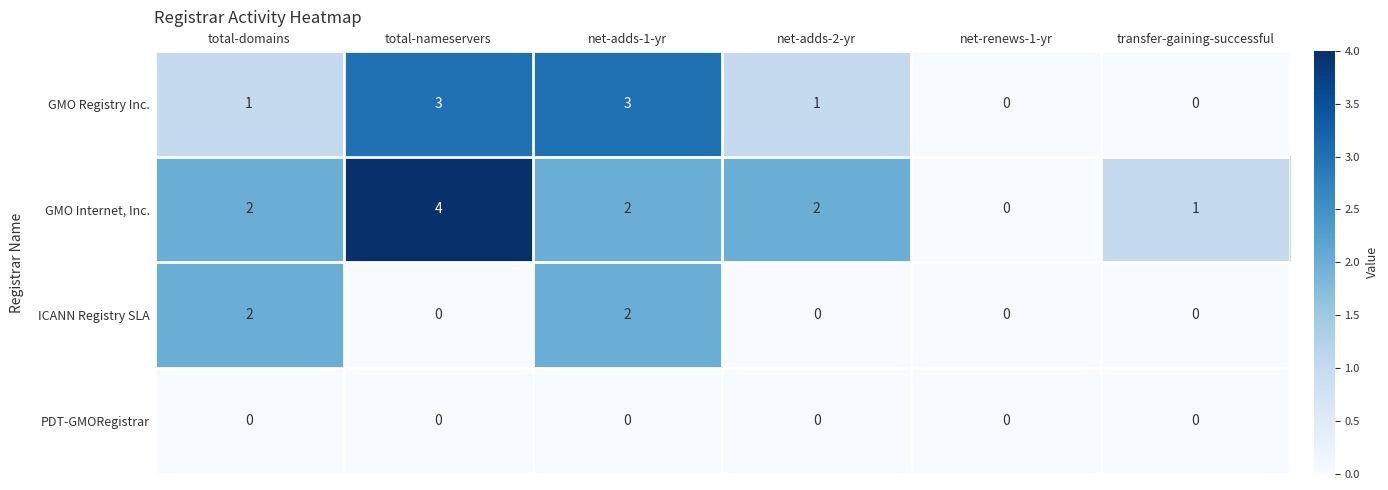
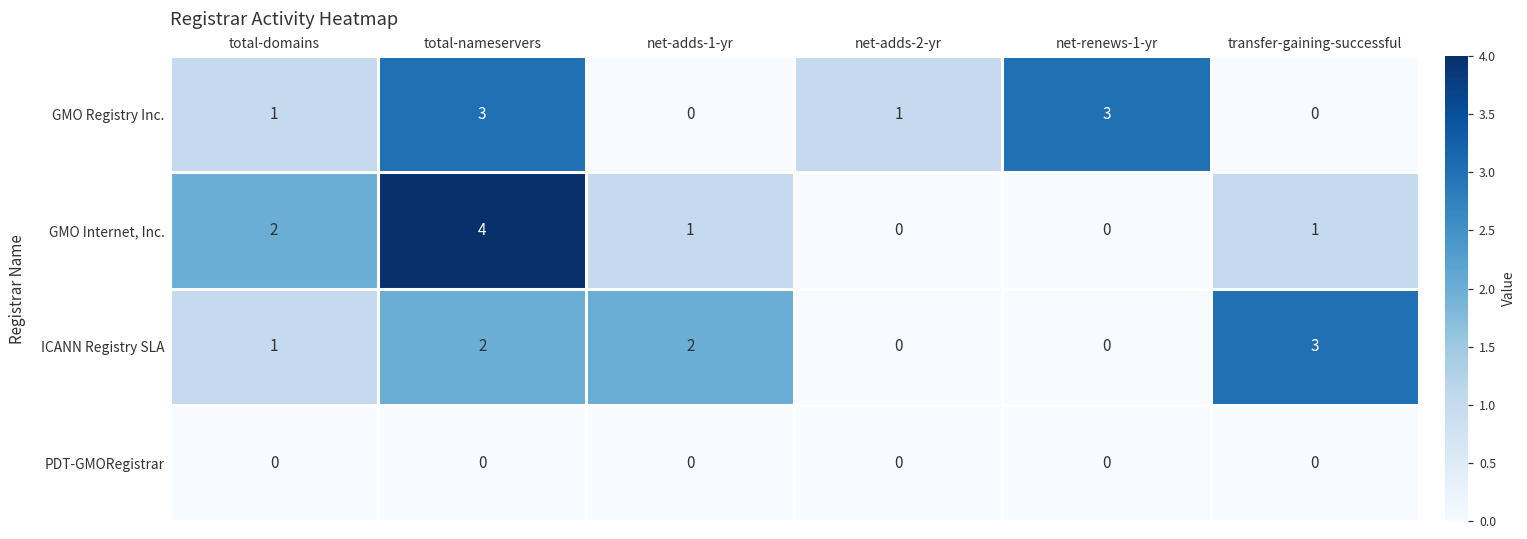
  {
    "GMO Registry Inc.": {
      "total-domains": 1,
      "total-nameservers": 3,
-     "net-adds-1-yr": 3,
+     "net-adds-1-yr": 0,
      "net-adds-2-yr": 1,
-     "net-renews-1-yr": 0,
+     "net-renews-1-yr": 3,
      "transfer-gaining-successful": 0
    },
    "GMO Internet, Inc.": {
      "total-domains": 2,
      "total-nameservers": 4,
-     "net-adds-1-yr": 2,
-     "net-adds-2-yr": 2,
+     "net-adds-1-yr": 1,
+     "net-adds-2-yr": 0,
      "net-renews-1-yr": 0,
      "transfer-gaining-successful": 1
    },
    "ICANN Registry SLA": {
-     "total-domains": 2,
-     "total-nameservers": 0,
+     "total-domains": 1,
+     "total-nameservers": 2,
      "net-adds-1-yr": 2,
      "net-adds-2-yr": 0,
      "net-renews-1-yr": 0,
-     "transfer-gaining-successful": 0
+     "transfer-gaining-successful": 3
    },
    "PDT-GMORegistrar": {
      "total-domains": 0,
      "total-nameservers": 0,
      "net-adds-1-yr": 0,
      "net-adds-2-yr": 0,
      "net-renews-1-yr": 0,
      "transfer-gaining-successful": 0
    }
  }
